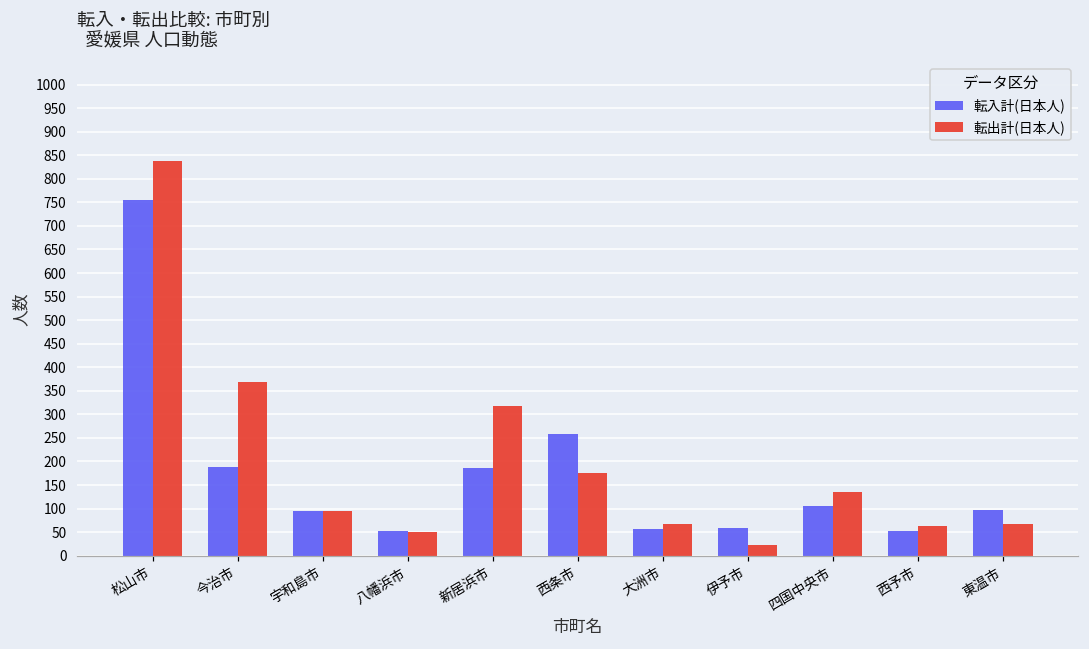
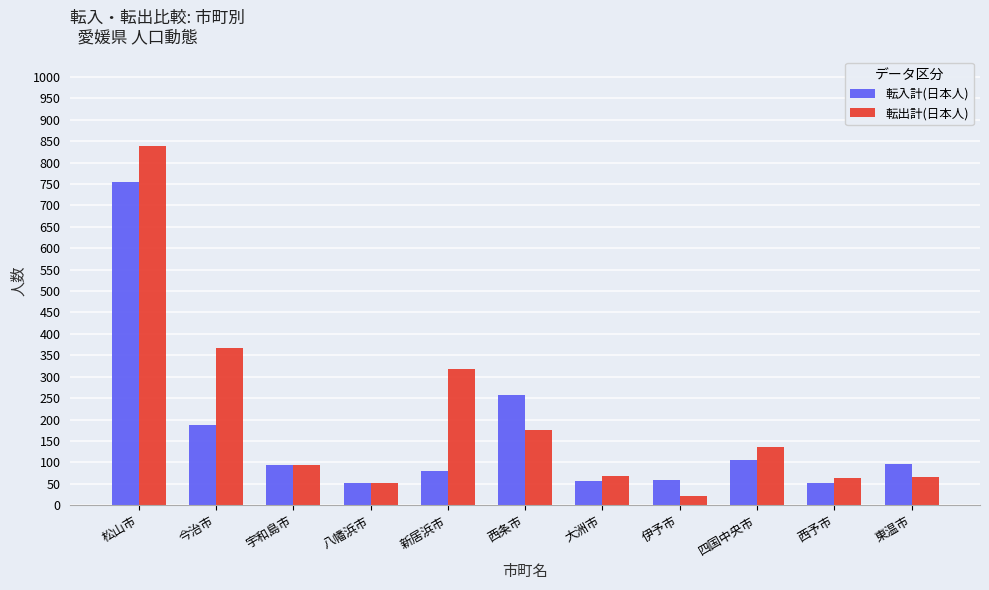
  {
    "転入計(日本人)": {
      "松山市": 760,
      "今治市": 190,
      "宇和島市": 90,
      "八幡浜市": 50,
-     "新居浜市": 190,
+     "新居浜市": 80,
      "西条市": 260,
      "大洲市": 60,
      "伊予市": 60,
      "四国中央市": 110,
      "西予市": 50,
      "東温市": 100
    },
    "転出計(日本人)": {
      "松山市": 840,
      "今治市": 370,
      "宇和島市": 90,
      "八幡浜市": 50,
      "新居浜市": 320,
      "西条市": 180,
      "大洲市": 70,
      "伊予市": 20,
      "四国中央市": 140,
      "西予市": 60,
      "東温市": 70
    }
  }
